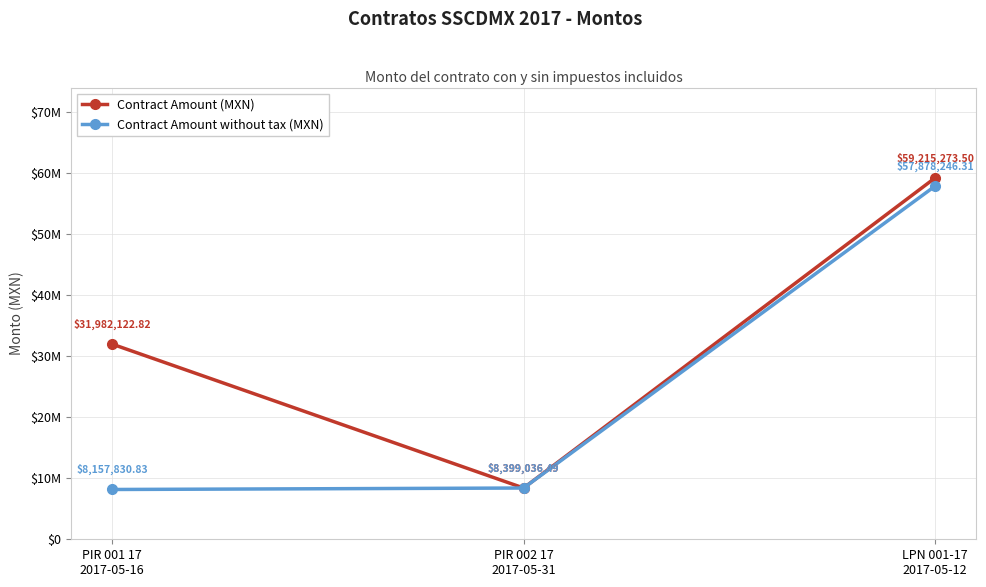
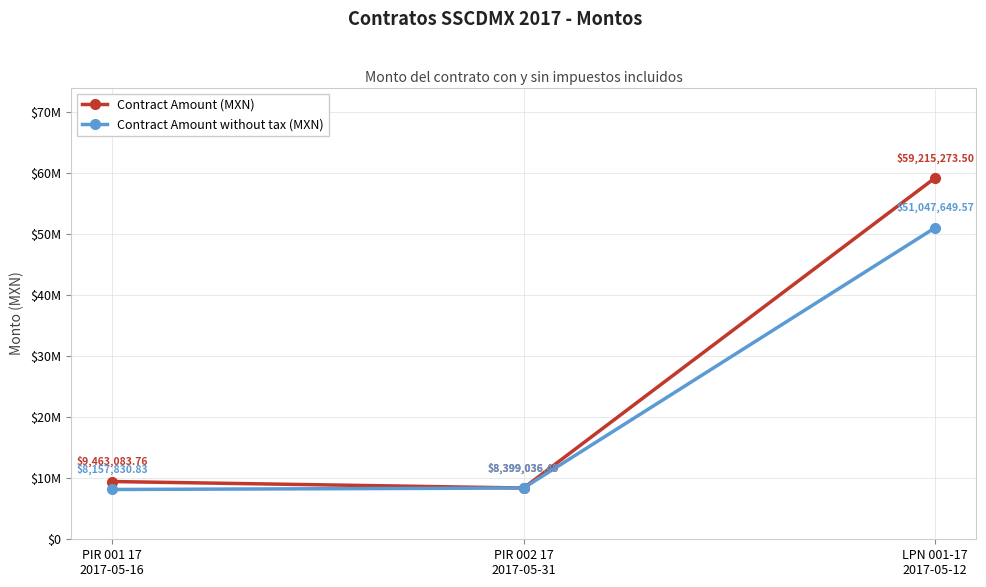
  {
    "Contract Amount (MXN)": {
-     "PIR 001 17 2017-05-16": "$31,982,122.82",
+     "PIR 001 17 2017-05-16": "$9,463,083.76",
      "LPN 001-17 2017-05-12": "$59,215,273.50"
    },
    "Contract Amount without tax (MXN)": {
-     "LPN 001-17 2017-05-12": "$57,878,246.31"
+     "LPN 001-17 2017-05-12": "$51,047,649.57"
    }
  }
